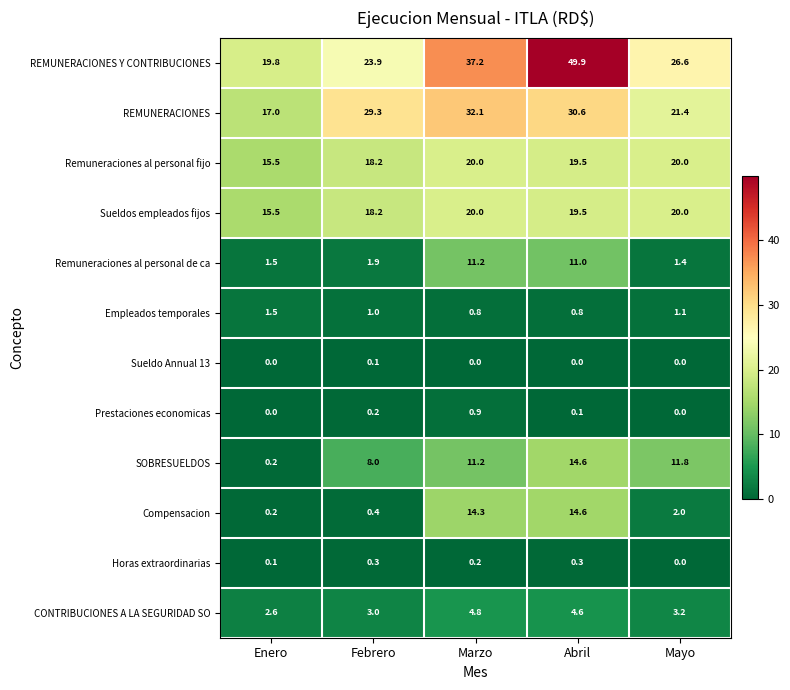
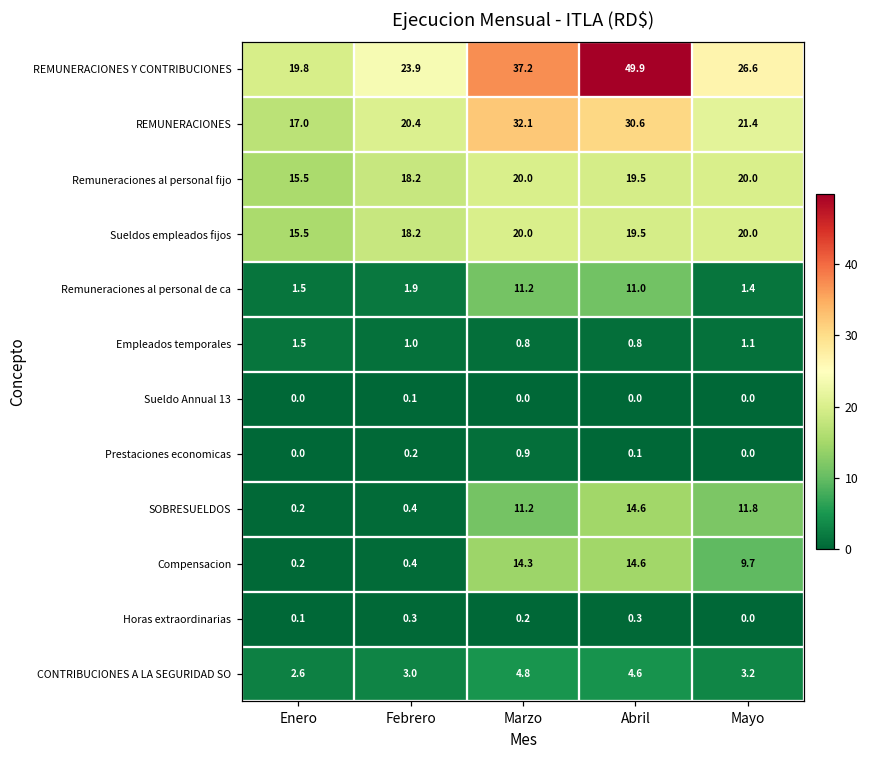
  {
    "REMUNERACIONES Y CONTRIBUCIONES": {
      "Enero": 19.8,
      "Febrero": 23.9,
      "Marzo": 37.2,
      "Abril": 49.9,
      "Mayo": 26.6
    },
    "REMUNERACIONES": {
      "Enero": 17.0,
-     "Febrero": 29.3,
+     "Febrero": 20.4,
      "Marzo": 32.1,
      "Abril": 30.6,
      "Mayo": 21.4
    },
    "Remuneraciones al personal fijo": {
      "Enero": 15.5,
      "Febrero": 18.2,
      "Marzo": 20.0,
      "Abril": 19.5,
      "Mayo": 20.0
    },
    "Sueldos empleados fijos": {
      "Enero": 15.5,
      "Febrero": 18.2,
      "Marzo": 20.0,
      "Abril": 19.5,
      "Mayo": 20.0
    },
    "Remuneraciones al personal de ca": {
      "Enero": 1.5,
      "Febrero": 1.9,
      "Marzo": 11.2,
      "Abril": 11.0,
      "Mayo": 1.4
    },
    "Empleados temporales": {
      "Enero": 1.5,
      "Febrero": 1.0,
      "Marzo": 0.8,
      "Abril": 0.8,
      "Mayo": 1.1
    },
    "Sueldo Annual 13": {
      "Enero": 0.0,
      "Febrero": 0.1,
      "Marzo": 0.0,
      "Abril": 0.0,
      "Mayo": 0.0
    },
    "Prestaciones economicas": {
      "Enero": 0.0,
      "Febrero": 0.2,
      "Marzo": 0.9,
      "Abril": 0.1,
      "Mayo": 0.0
    },
    "SOBRESUELDOS": {
      "Enero": 0.2,
-     "Febrero": 8.0,
+     "Febrero": 0.4,
      "Marzo": 11.2,
      "Abril": 14.6,
      "Mayo": 11.8
    },
    "Compensacion": {
      "Enero": 0.2,
      "Febrero": 0.4,
      "Marzo": 14.3,
      "Abril": 14.6,
-     "Mayo": 2.0
+     "Mayo": 9.7
    },
    "Horas extraordinarias": {
      "Enero": 0.1,
      "Febrero": 0.3,
      "Marzo": 0.2,
      "Abril": 0.3,
      "Mayo": 0.0
    },
    "CONTRIBUCIONES A LA SEGURIDAD SO": {
      "Enero": 2.6,
      "Febrero": 3.0,
      "Marzo": 4.8,
      "Abril": 4.6,
      "Mayo": 3.2
    }
  }
